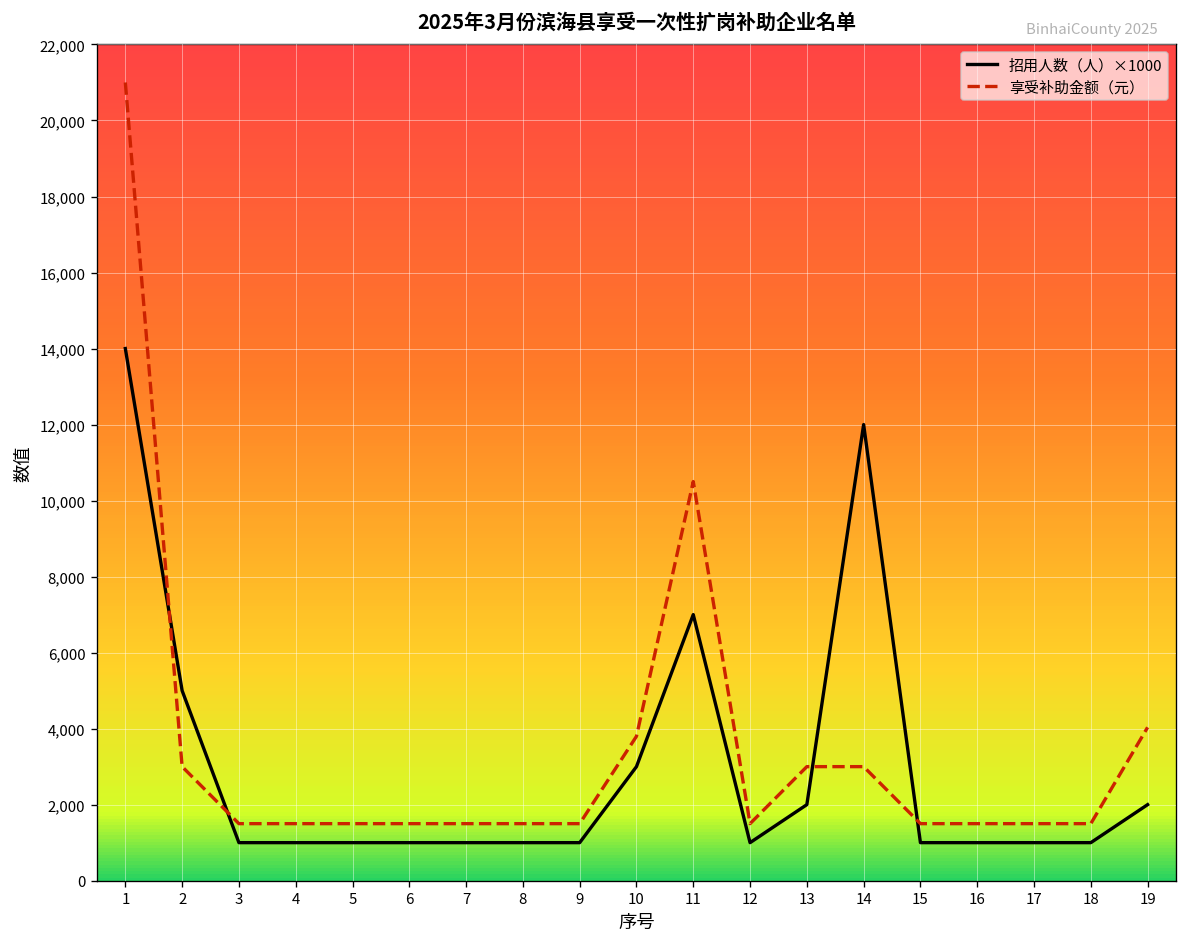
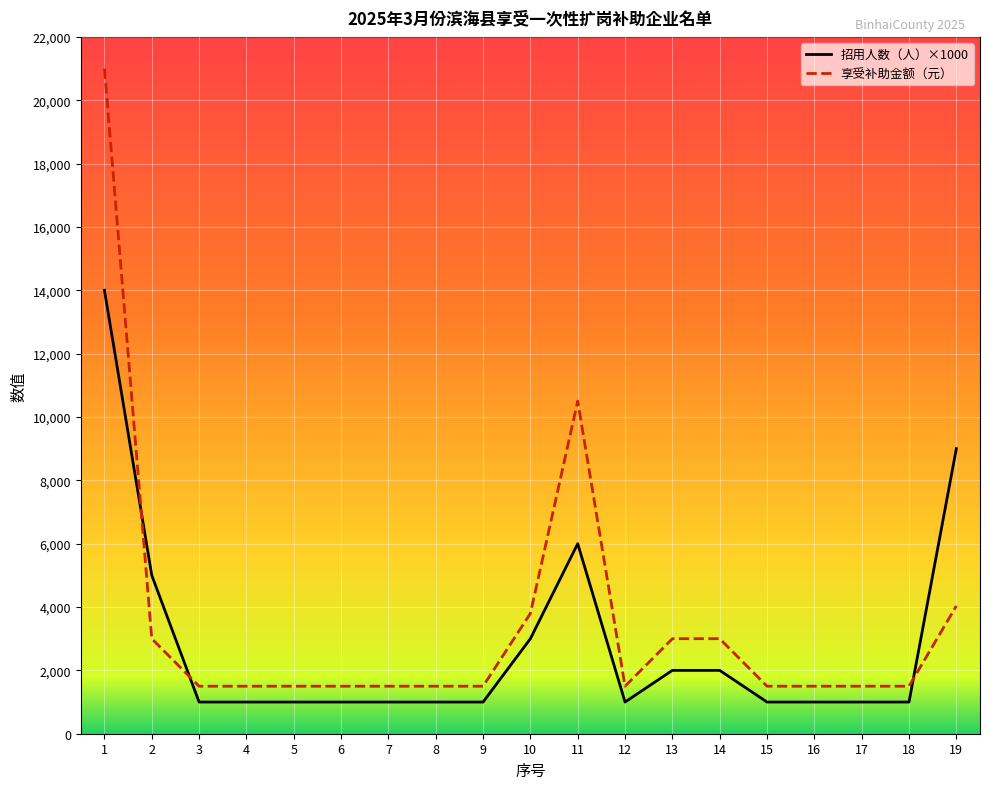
  {
    "招用人数（人）×1000": {
      "1": "14,000",
      "2": "5,000",
      "3": "1,000",
      "4": "1,000",
      "5": "1,000",
      "6": "1,000",
      "7": "1,000",
      "8": "1,000",
      "9": "1,000",
      "10": "3,000",
-     "11": "7,000",
+     "11": "6,000",
      "12": "1,000",
      "13": "2,000",
-     "14": "12,000",
+     "14": "2,000",
      "15": "1,000",
      "16": "1,000",
      "17": "1,000",
      "18": "1,000",
-     "19": "2,000"
+     "19": "9,000"
    },
    "享受补助金额（元）": {
      "1": "21,000",
      "2": "3,000",
      "3": "1,500",
      "4": "1,500",
      "5": "1,500",
      "6": "1,500",
      "7": "1,500",
      "8": "1,500",
      "9": "1,500",
      "10": "3,800",
      "11": "10,500",
      "12": "1,500",
      "13": "3,000",
      "14": "3,000",
      "15": "1,500",
      "16": "1,500",
      "17": "1,500",
      "18": "1,500",
      "19": "4,000"
    }
  }
